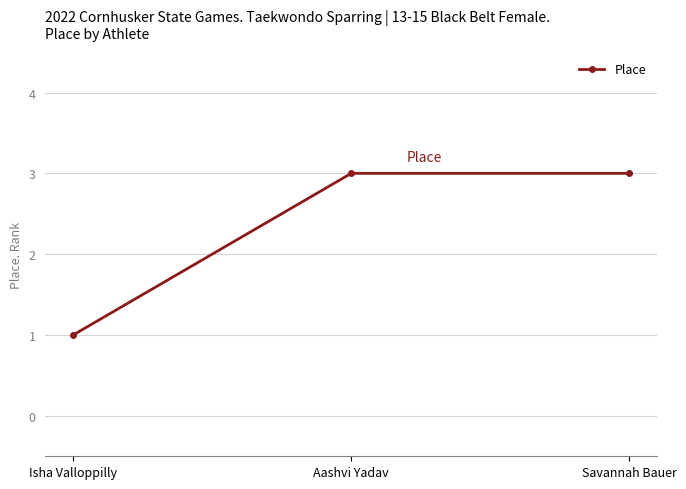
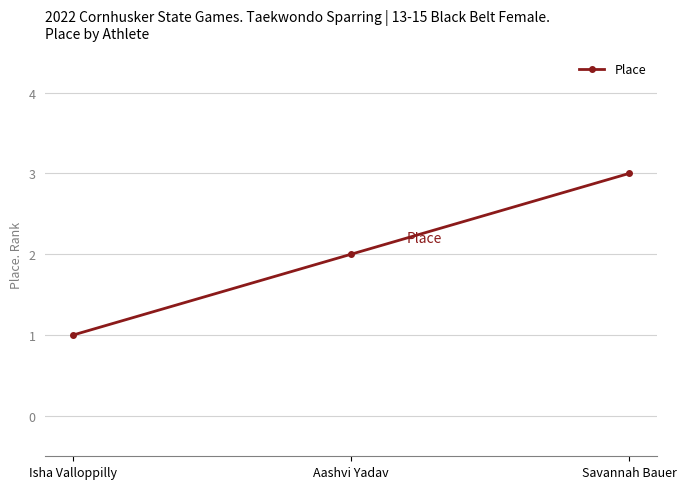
  {
    "Isha Valloppilly": 1,
-   "Aashvi Yadav": 3,
+   "Aashvi Yadav": 2,
    "Savannah Bauer": 3
  }
